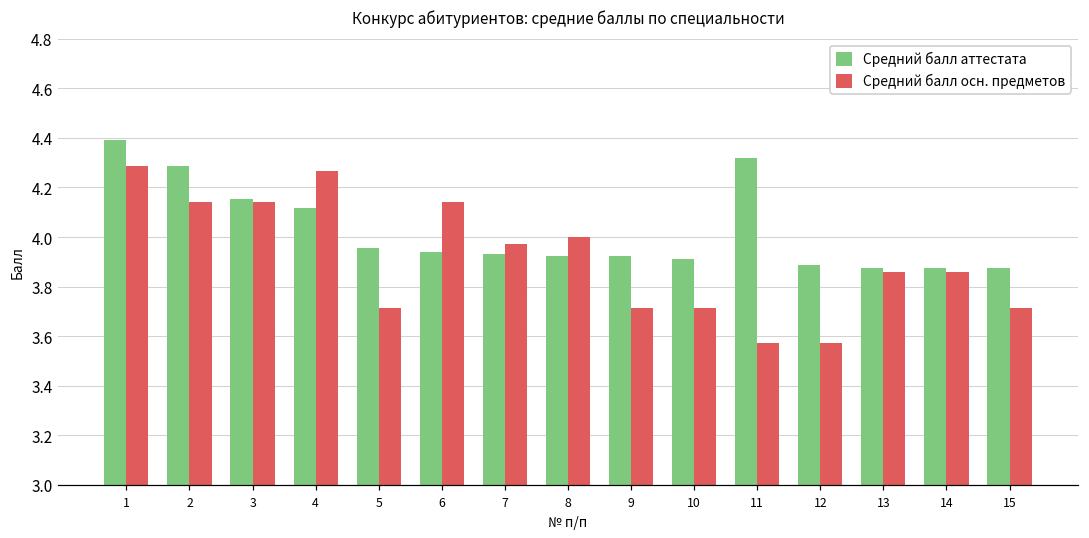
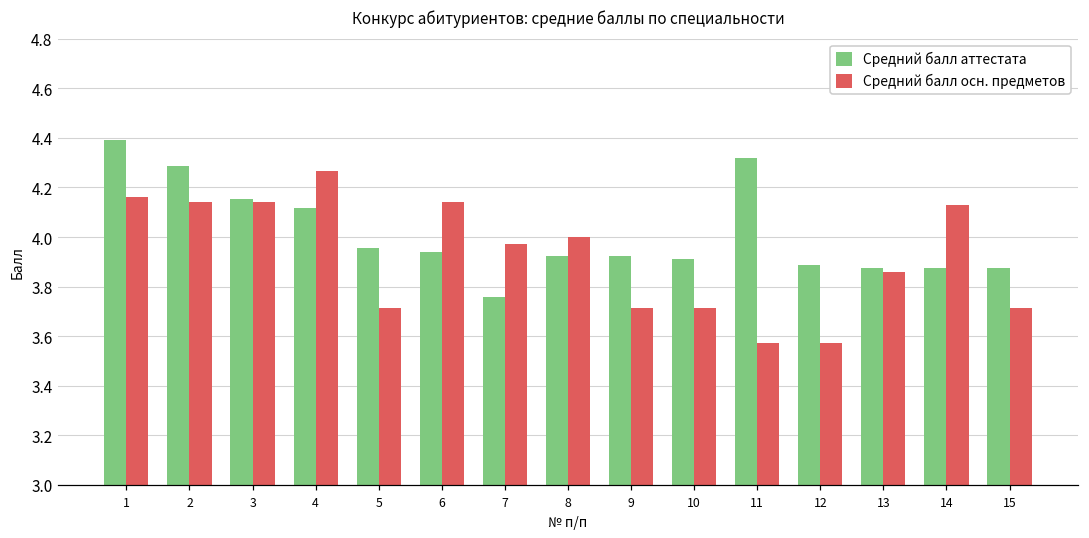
  {
    "Средний балл аттестата": {
      "1": 4.39,
      "2": 4.29,
      "3": 4.15,
      "4": 4.12,
      "5": 3.96,
      "6": 3.94,
-     "7": 3.93,
+     "7": 3.76,
      "8": 3.92,
      "9": 3.92,
      "10": 3.91,
      "11": 4.32,
      "12": 3.89,
      "13": 3.88,
      "14": 3.88,
      "15": 3.88
    },
    "Средний балл осн. предметов": {
-     "1": 4.29,
+     "1": 4.16,
      "2": 4.14,
      "3": 4.14,
      "4": 4.27,
      "5": 3.71,
      "6": 4.14,
      "7": 3.97,
      "8": 4.00,
      "9": 3.71,
      "10": 3.71,
      "11": 3.57,
      "12": 3.57,
      "13": 3.86,
-     "14": 3.86,
+     "14": 4.13,
      "15": 3.71
    }
  }
